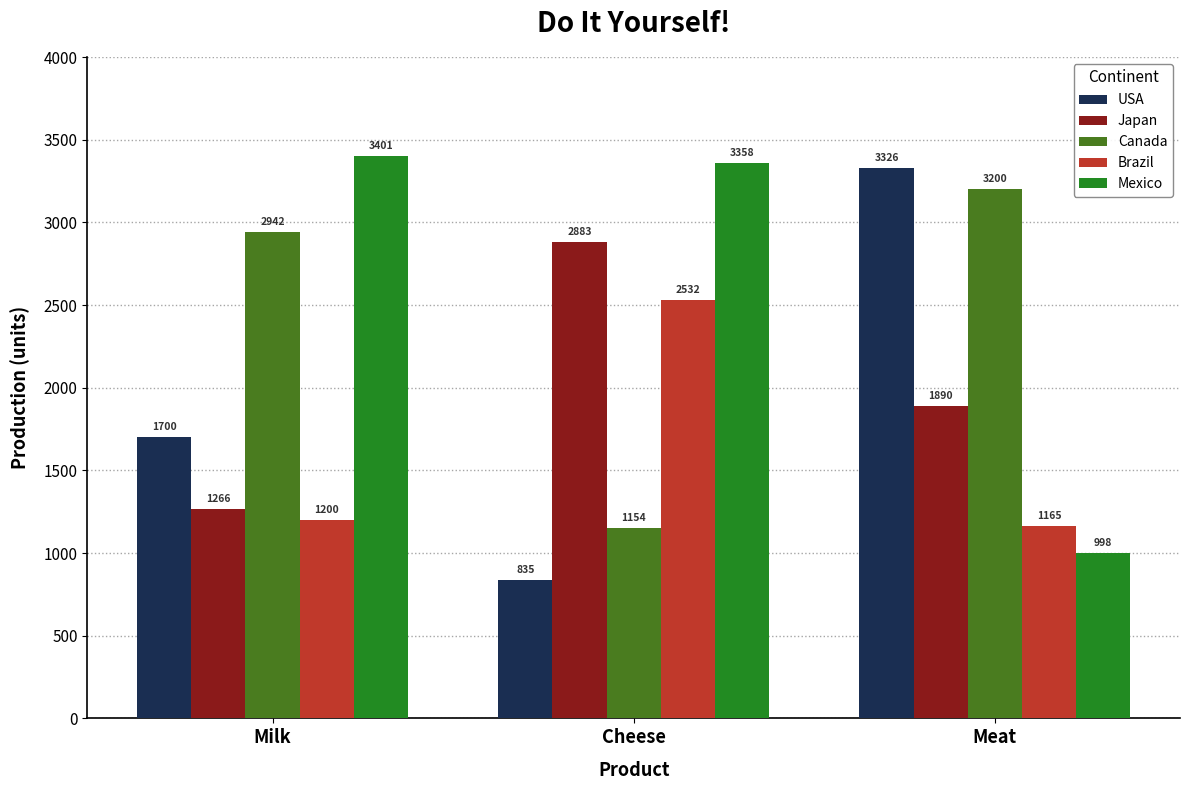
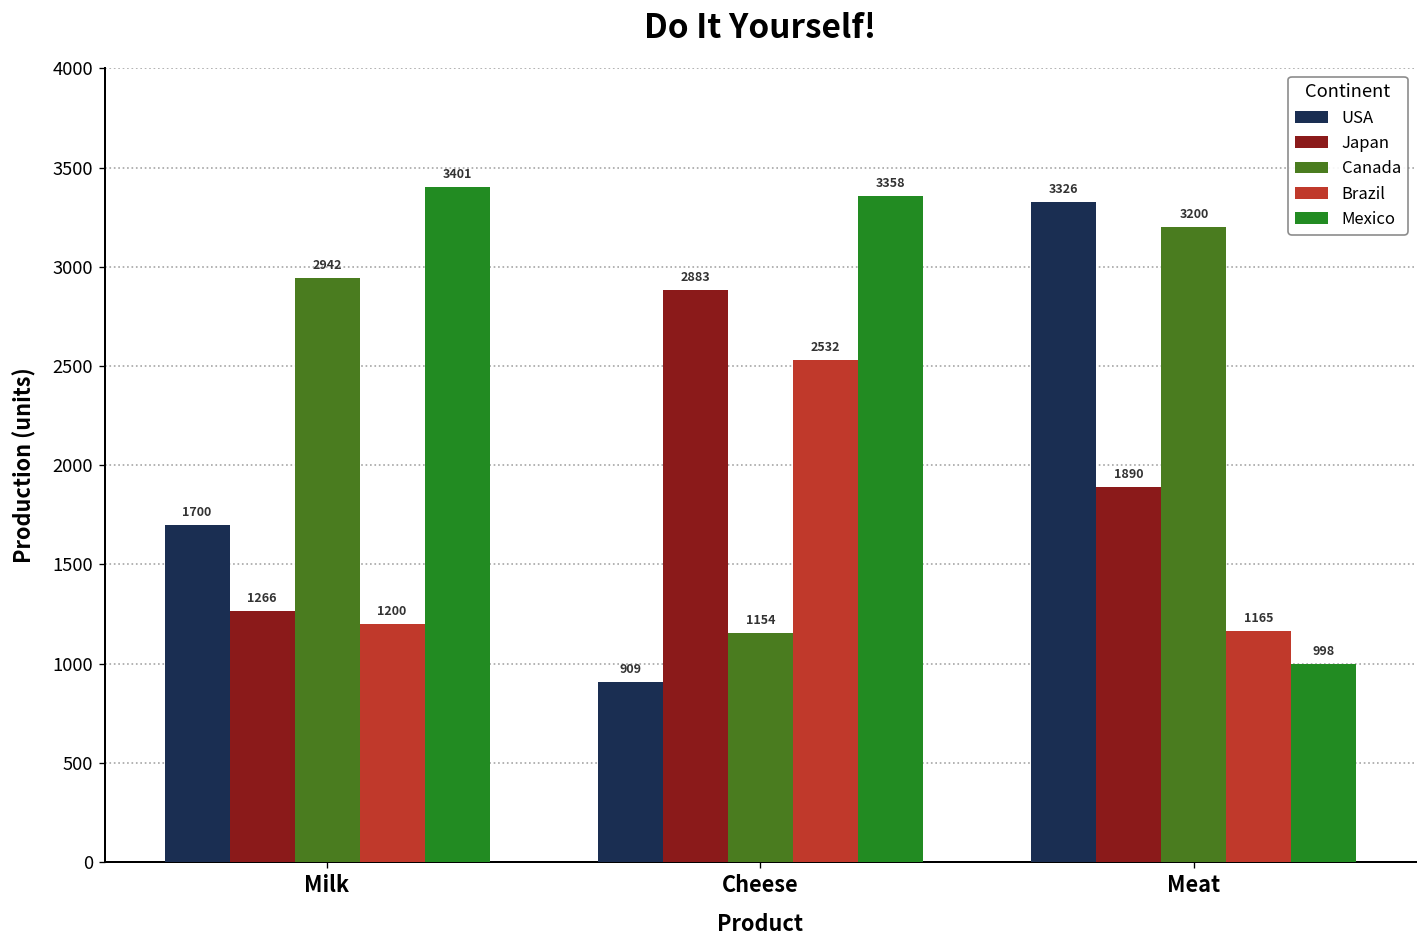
  {
    "USA": {
      "Milk": 1700,
-     "Cheese": 835,
+     "Cheese": 909,
      "Meat": 3326
    },
    "Japan": {
      "Milk": 1266,
      "Cheese": 2883,
      "Meat": 1890
    },
    "Brazil": {
      "Milk": 1200,
      "Cheese": 2532,
      "Meat": 1165
    }
  }
